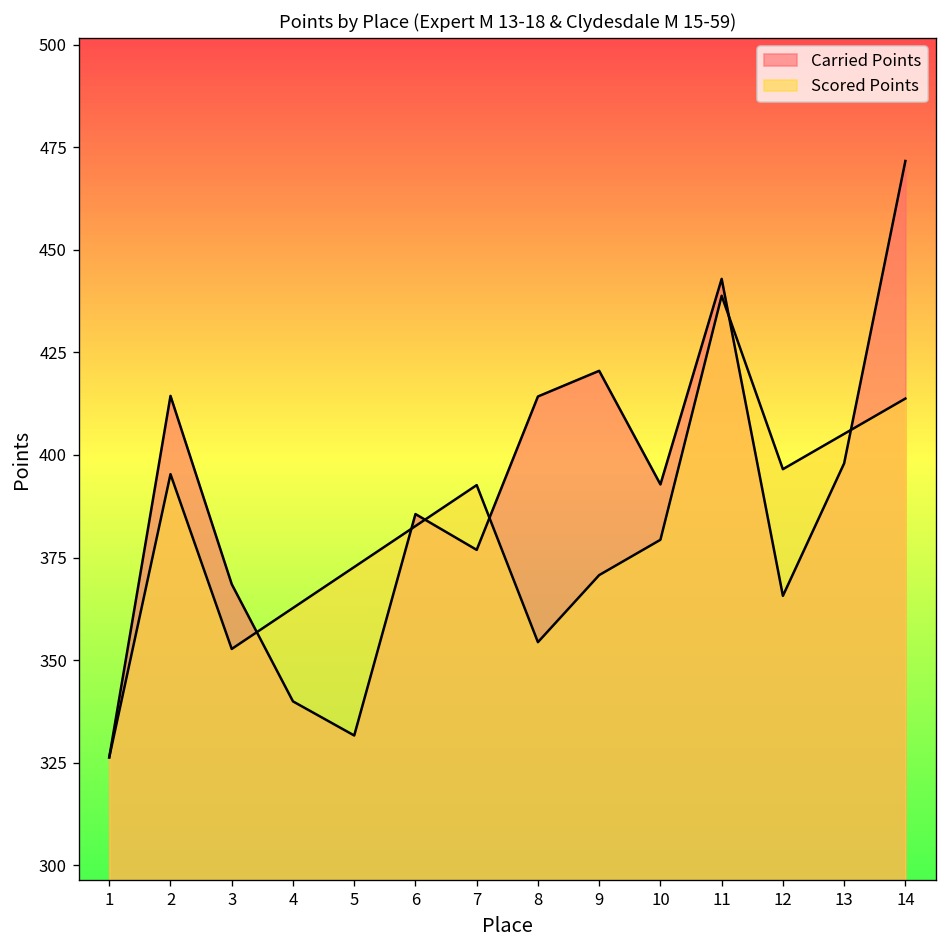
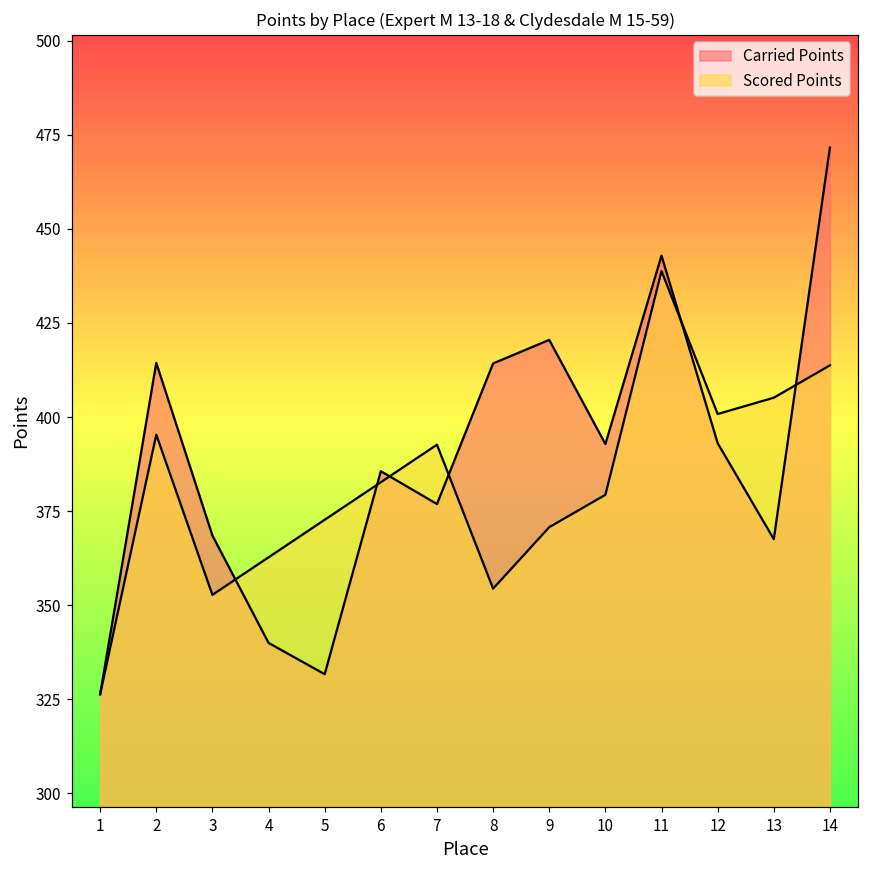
  {
    "Carried Points": {
      "2": 414,
      "3": 369,
      "4": 340,
      "5": 332,
      "6": 386,
      "7": 377,
      "8": 414,
      "9": 421,
      "10": 393,
      "11": 443,
-     "12": 366,
-     "13": 398,
+     "12": 393,
+     "13": 368,
      "14": 472
    },
    "Scored Points": {
      "2": 395,
      "3": 353,
      "4": 363,
      "5": 373,
      "6": 383,
      "7": 393,
      "8": 354,
      "9": 371,
      "10": 379,
      "11": 439,
-     "12": 397,
+     "12": 401,
      "13": 405,
      "14": 414
    }
  }
